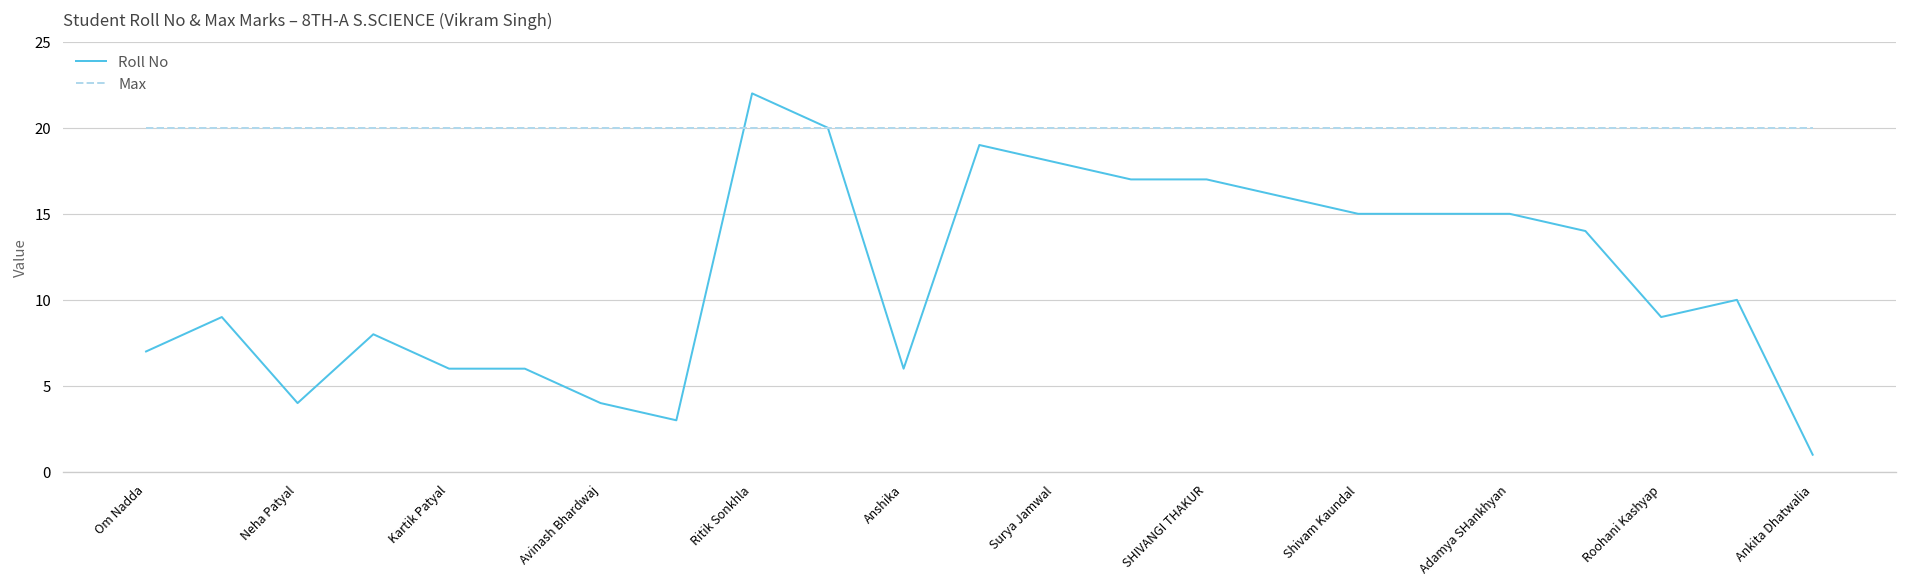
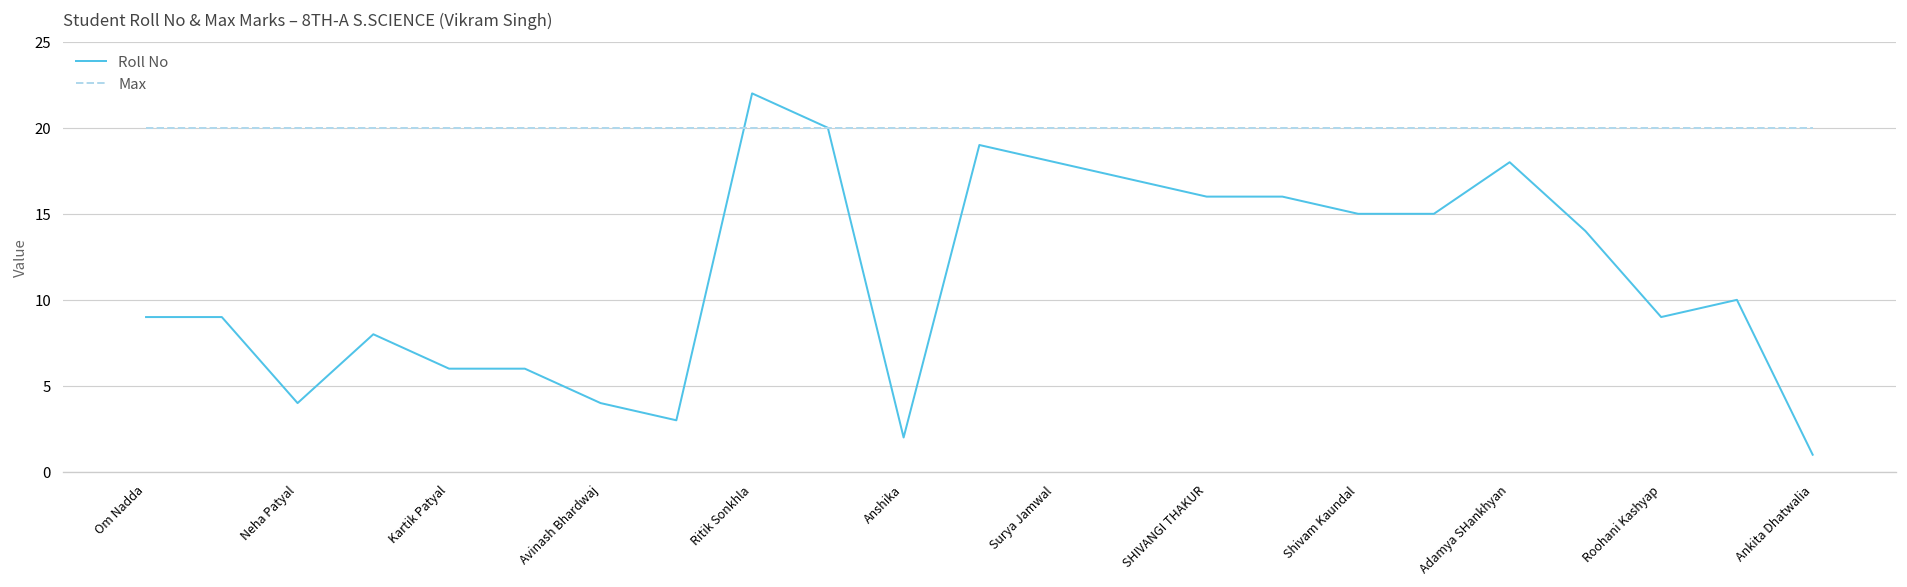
  {
    "Roll No": {
-     "Om Nadda": 7,
+     "Om Nadda": 9,
      "Neha Patyal": 4,
      "Kartik Patyal": 6,
      "Avinash Bhardwaj": 4,
      "Ritik Sonkhla": 22,
-     "Anshika": 6,
+     "Anshika": 2,
      "Surya Jamwal": 18,
-     "SHIVANGI THAKUR": 17,
+     "SHIVANGI THAKUR": 16,
      "Shivam Kaundal": 15,
-     "Adamya SHankhyan": 15,
+     "Adamya SHankhyan": 18,
      "Roohani Kashyap": 9,
      "Ankita Dhatwalia": 1
    },
    "Max": {
      "Om Nadda": 20,
      "Neha Patyal": 20,
      "Kartik Patyal": 20,
      "Avinash Bhardwaj": 20,
      "Ritik Sonkhla": 20,
      "Anshika": 20,
      "Surya Jamwal": 20,
      "SHIVANGI THAKUR": 20,
      "Shivam Kaundal": 20,
      "Adamya SHankhyan": 20,
      "Roohani Kashyap": 20,
      "Ankita Dhatwalia": 20
    }
  }
